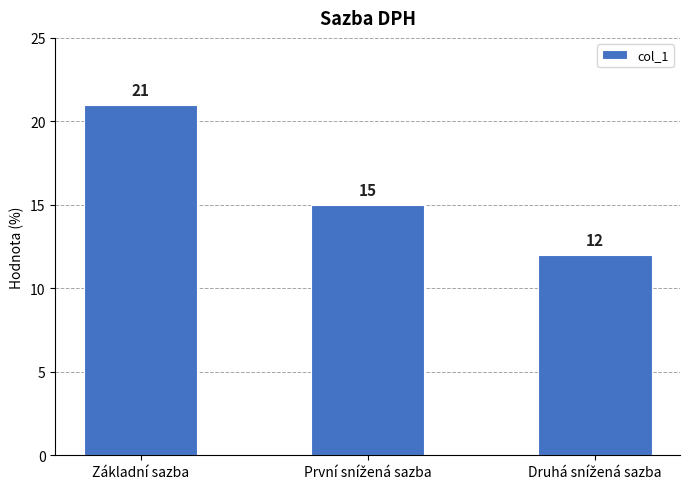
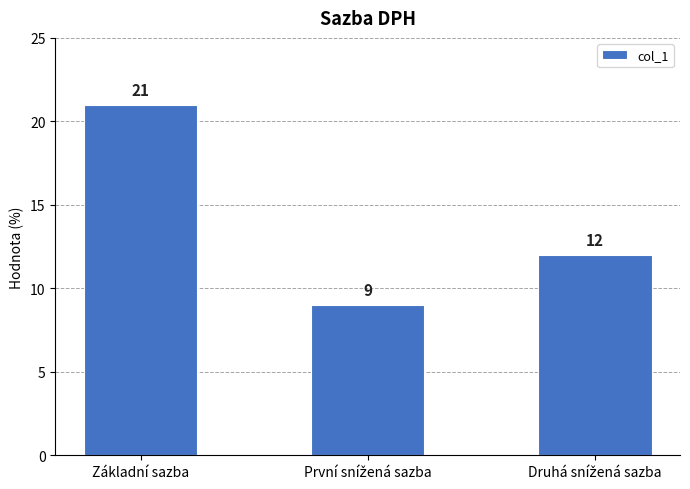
  {
    "Základní sazba": 21,
-   "První snížená sazba": 15,
+   "První snížená sazba": 9,
    "Druhá snížená sazba": 12
  }
